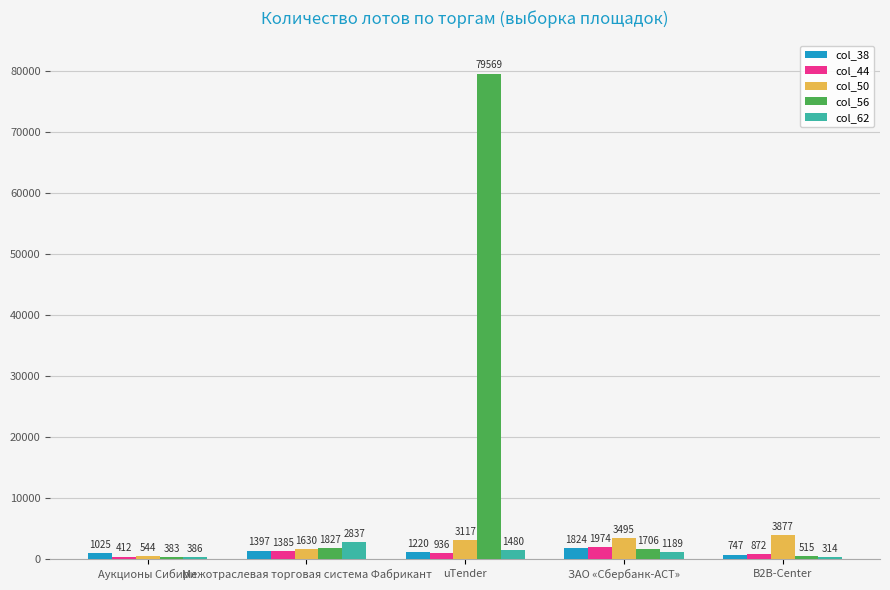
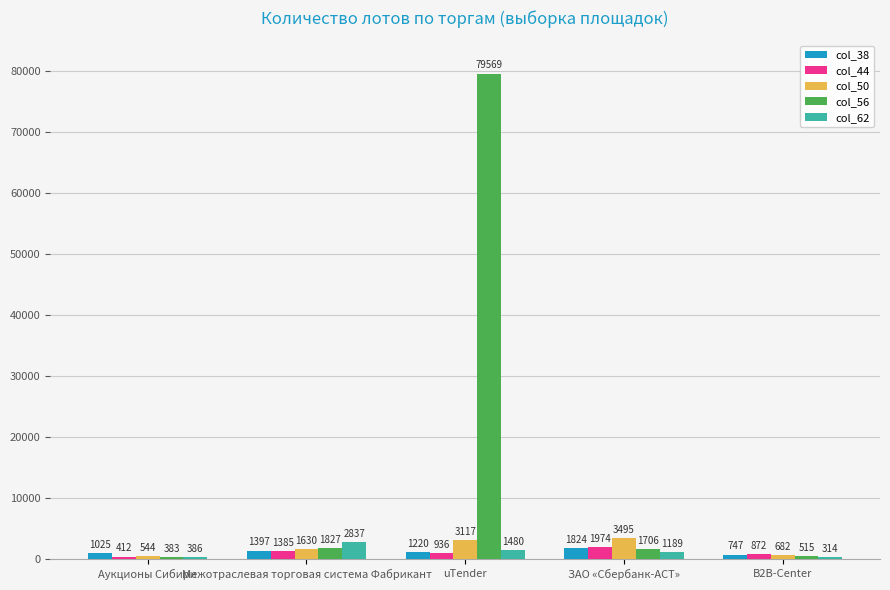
  {
    "col_50": {
      "Межотраслевая торговая система Фабрикант": 1630,
      "uTender": 3117,
      "ЗАО «Сбербанк-АСТ»": 3495,
-     "B2B-Center": 3877
+     "B2B-Center": 682
    }
  }
